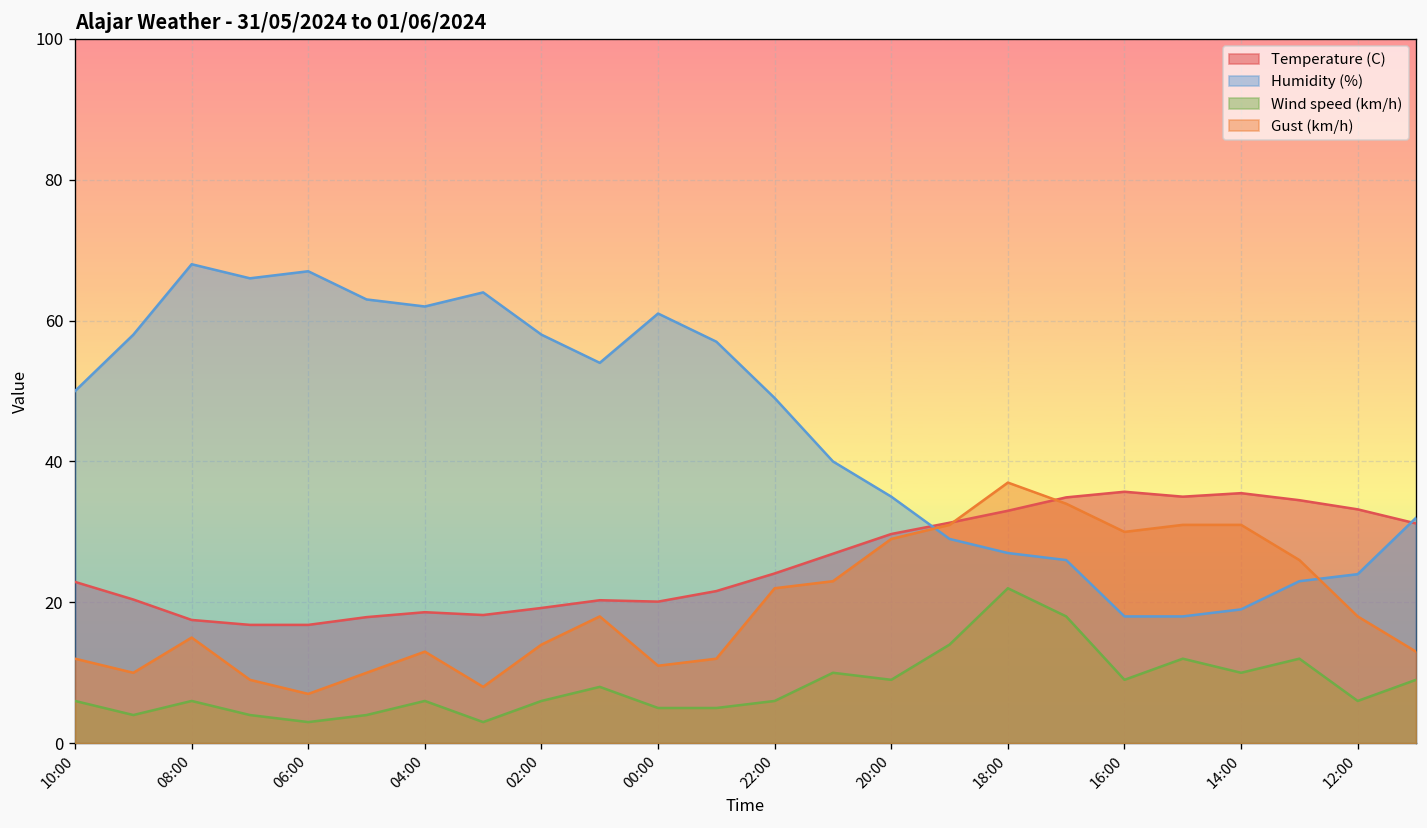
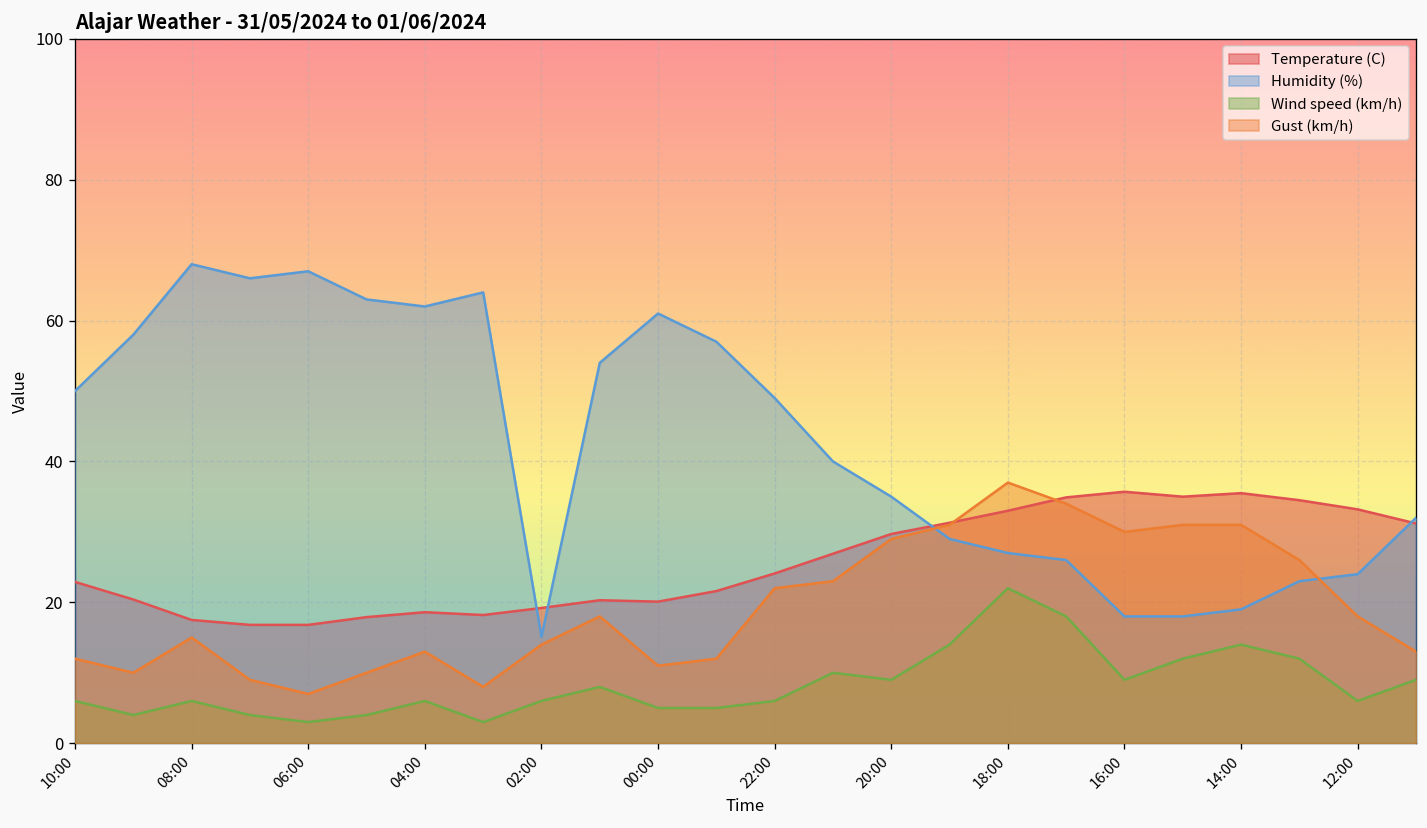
  {
    "Humidity (%)": {
      "10:00": 50,
      "08:00": 68,
      "06:00": 67,
      "04:00": 62,
-     "02:00": 58,
+     "02:00": 15,
      "00:00": 61,
      "22:00": 49,
      "20:00": 35,
      "18:00": 27,
      "16:00": 18,
      "14:00": 19,
      "12:00": 24
    },
    "Wind speed (km/h)": {
      "10:00": 6,
      "08:00": 6,
      "06:00": 3,
      "04:00": 6,
      "02:00": 6,
      "00:00": 5,
      "22:00": 6,
      "20:00": 9,
      "18:00": 22,
      "16:00": 9,
-     "14:00": 10,
+     "14:00": 14,
      "12:00": 6
    }
  }
